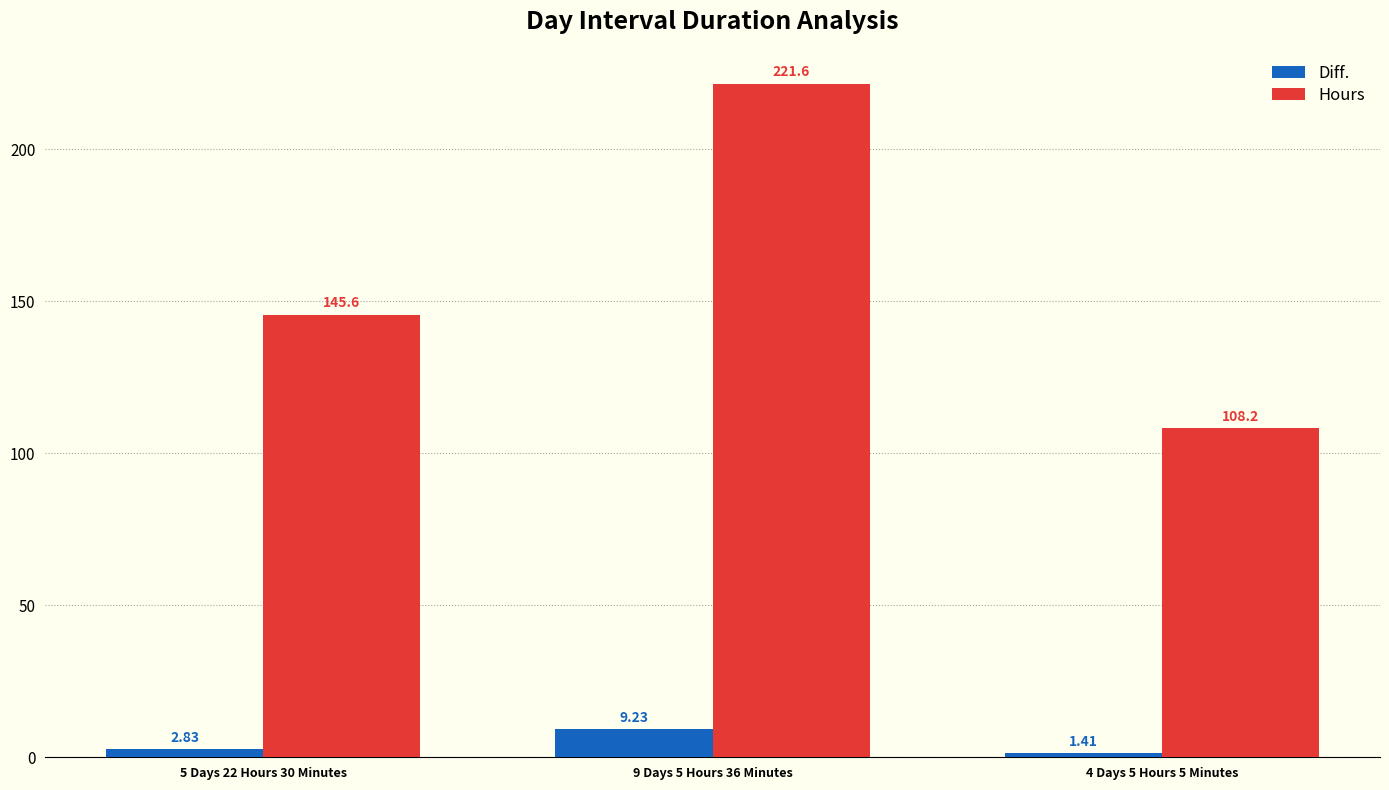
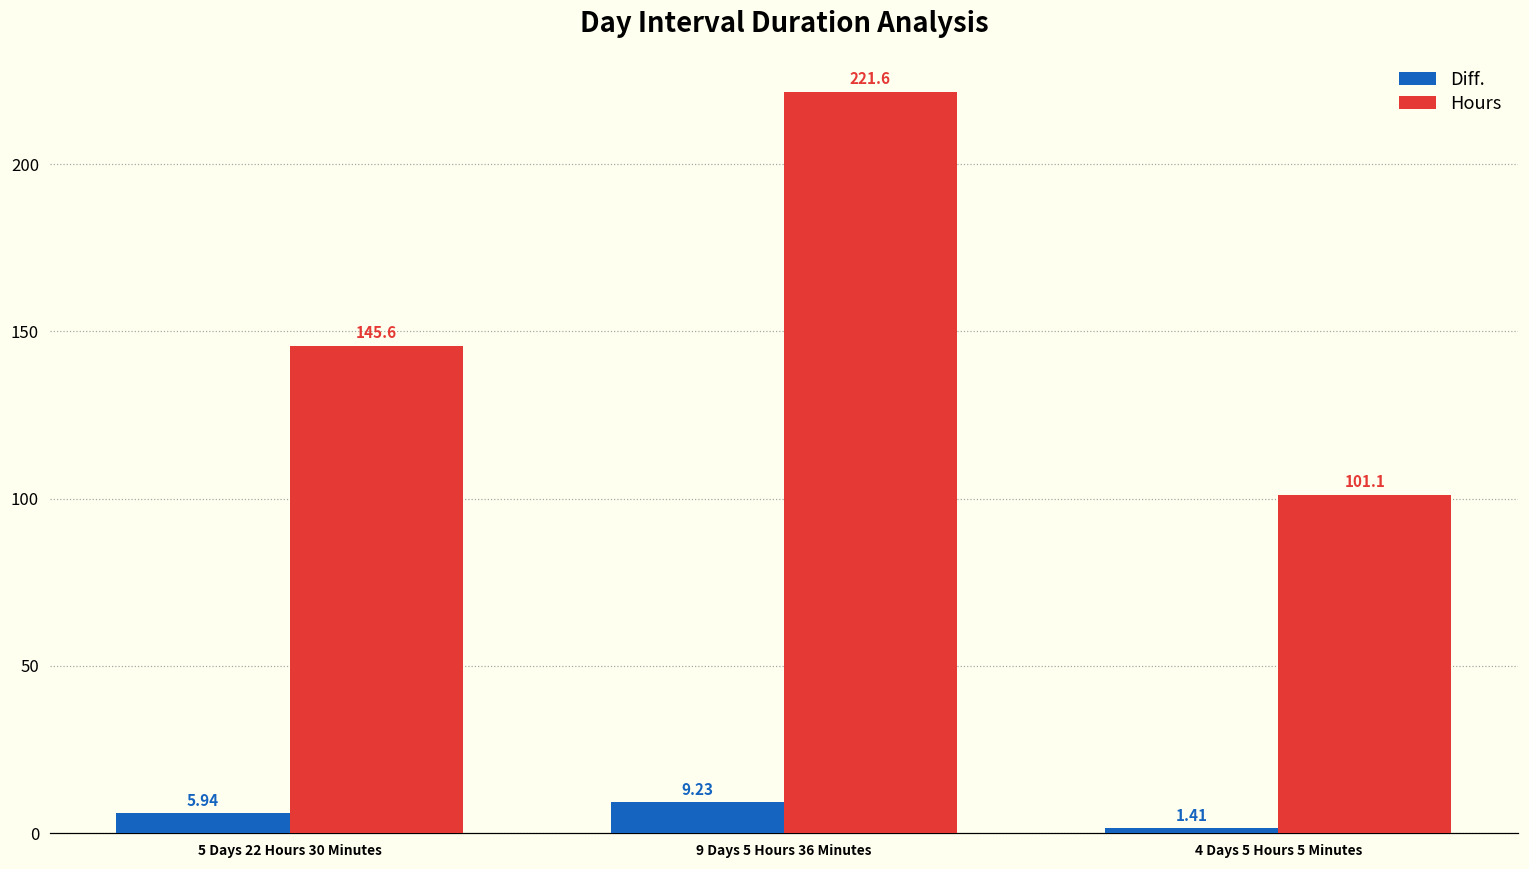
  {
    "Diff.": {
-     "5 Days 22 Hours 30 Minutes": 2.83,
+     "5 Days 22 Hours 30 Minutes": 5.94,
      "9 Days 5 Hours 36 Minutes": 9.23,
      "4 Days 5 Hours 5 Minutes": 1.41
    },
    "Hours": {
      "5 Days 22 Hours 30 Minutes": 145.6,
      "9 Days 5 Hours 36 Minutes": 221.6,
-     "4 Days 5 Hours 5 Minutes": 108.2
+     "4 Days 5 Hours 5 Minutes": 101.1
    }
  }
